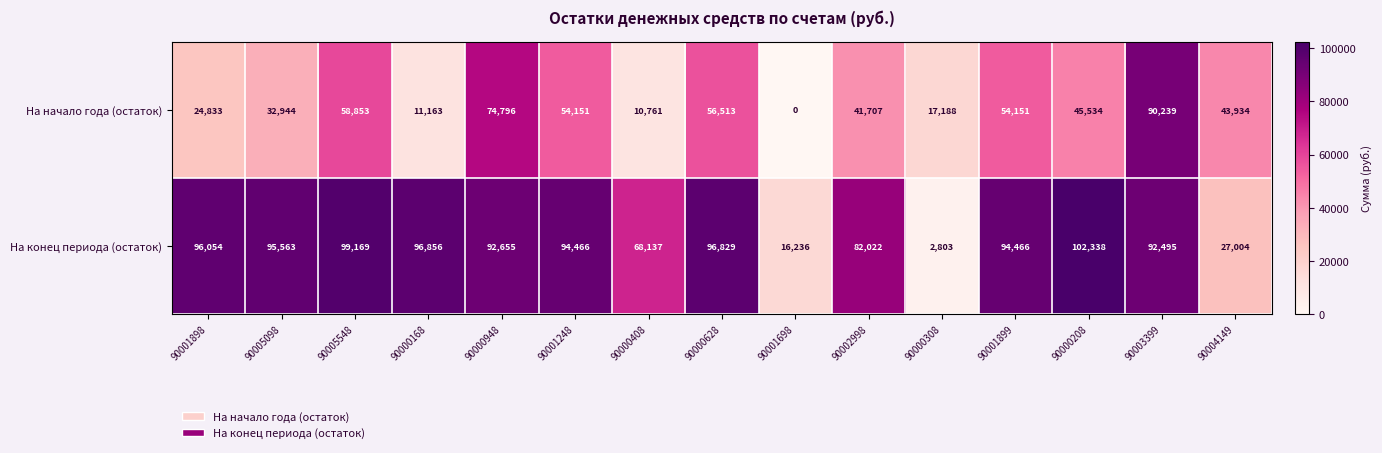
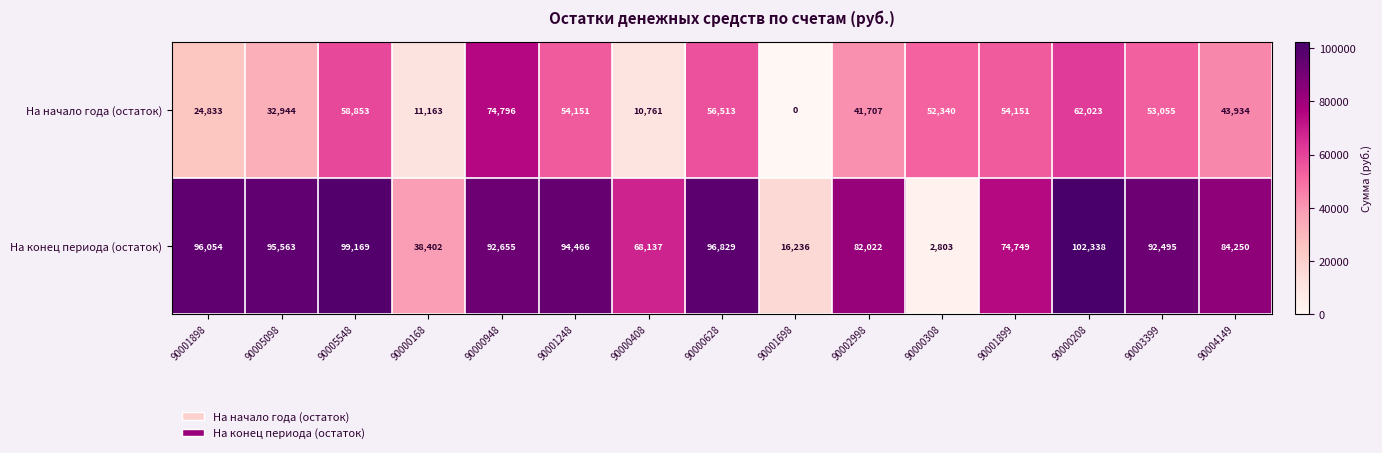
  {
    "На начало года (остаток)": {
      "90001898": "24,833",
      "90005098": "32,944",
      "90005548": "58,853",
      "90000168": "11,163",
      "90000948": "74,796",
      "90001248": "54,151",
      "90000408": "10,761",
      "90000628": "56,513",
      "90001698": "0",
      "90002998": "41,707",
-     "90000308": "17,188",
+     "90000308": "52,340",
      "90001899": "54,151",
-     "90000208": "45,534",
-     "90003399": "90,239",
+     "90000208": "62,023",
+     "90003399": "53,055",
      "90004149": "43,934"
    },
    "На конец периода (остаток)": {
      "90001898": "96,054",
      "90005098": "95,563",
      "90005548": "99,169",
-     "90000168": "96,856",
+     "90000168": "38,402",
      "90000948": "92,655",
      "90001248": "94,466",
      "90000408": "68,137",
      "90000628": "96,829",
      "90001698": "16,236",
      "90002998": "82,022",
      "90000308": "2,803",
-     "90001899": "94,466",
+     "90001899": "74,749",
      "90000208": "102,338",
      "90003399": "92,495",
-     "90004149": "27,004"
+     "90004149": "84,250"
    }
  }
